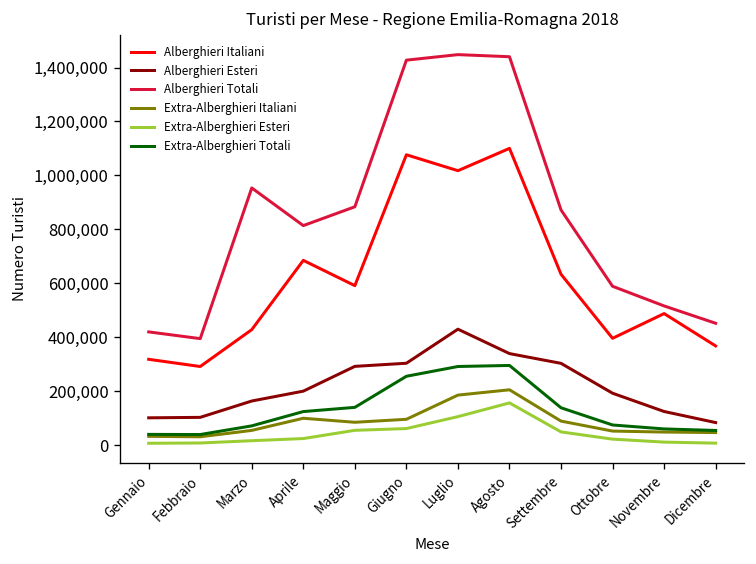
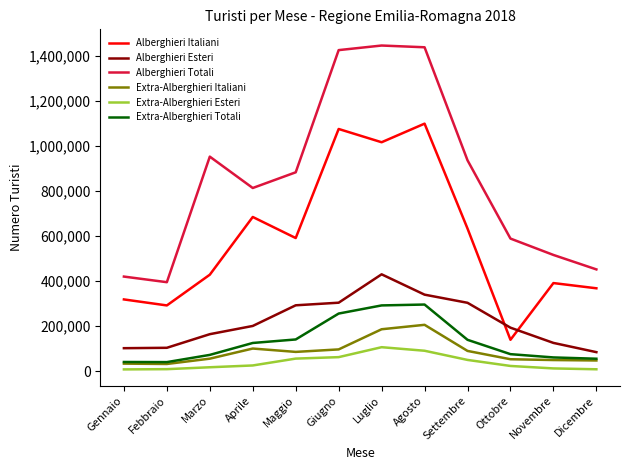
  {
    "Alberghieri Italiani": {
      "Gennaio": "320,000",
      "Febbraio": "290,000",
      "Marzo": "430,000",
      "Aprile": "690,000",
      "Maggio": "590,000",
      "Giugno": "1,080,000",
      "Luglio": "1,020,000",
      "Agosto": "1,100,000",
      "Settembre": "630,000",
-     "Ottobre": "400,000",
-     "Novembre": "490,000",
+     "Ottobre": "140,000",
+     "Novembre": "390,000",
      "Dicembre": "370,000"
    },
    "Alberghieri Esteri": {
      "Gennaio": "100,000",
      "Febbraio": "100,000",
      "Marzo": "160,000",
      "Aprile": "200,000",
      "Maggio": "290,000",
      "Giugno": "300,000",
      "Luglio": "430,000",
      "Agosto": "340,000",
      "Settembre": "300,000",
      "Ottobre": "190,000",
      "Novembre": "130,000",
      "Dicembre": "80,000"
    },
    "Alberghieri Totali": {
      "Gennaio": "420,000",
      "Febbraio": "400,000",
      "Marzo": "950,000",
      "Aprile": "810,000",
      "Maggio": "880,000",
      "Giugno": "1,430,000",
      "Luglio": "1,450,000",
      "Agosto": "1,440,000",
-     "Settembre": "870,000",
+     "Settembre": "940,000",
      "Ottobre": "590,000",
      "Novembre": "520,000",
      "Dicembre": "450,000"
    },
    "Extra-Alberghieri Italiani": {
      "Marzo": "60,000",
      "Aprile": "100,000",
      "Maggio": "90,000",
      "Giugno": "100,000",
      "Luglio": "190,000",
      "Agosto": "210,000",
      "Settembre": "90,000",
      "Ottobre": "50,000",
      "Novembre": "50,000"
    },
    "Extra-Alberghieri Esteri": {
      "Gennaio": "10,000",
      "Febbraio": "10,000",
      "Marzo": "20,000",
      "Aprile": "20,000",
      "Maggio": "60,000",
      "Giugno": "60,000",
      "Luglio": "110,000",
-     "Agosto": "160,000",
+     "Agosto": "90,000",
      "Settembre": "50,000",
      "Ottobre": "20,000",
      "Novembre": "10,000",
      "Dicembre": "10,000"
    },
    "Extra-Alberghieri Totali": {
      "Marzo": "70,000",
      "Aprile": "120,000",
      "Maggio": "140,000",
      "Giugno": "260,000",
      "Luglio": "290,000",
      "Agosto": "300,000",
      "Settembre": "140,000",
      "Ottobre": "80,000",
      "Novembre": "60,000"
    }
  }
